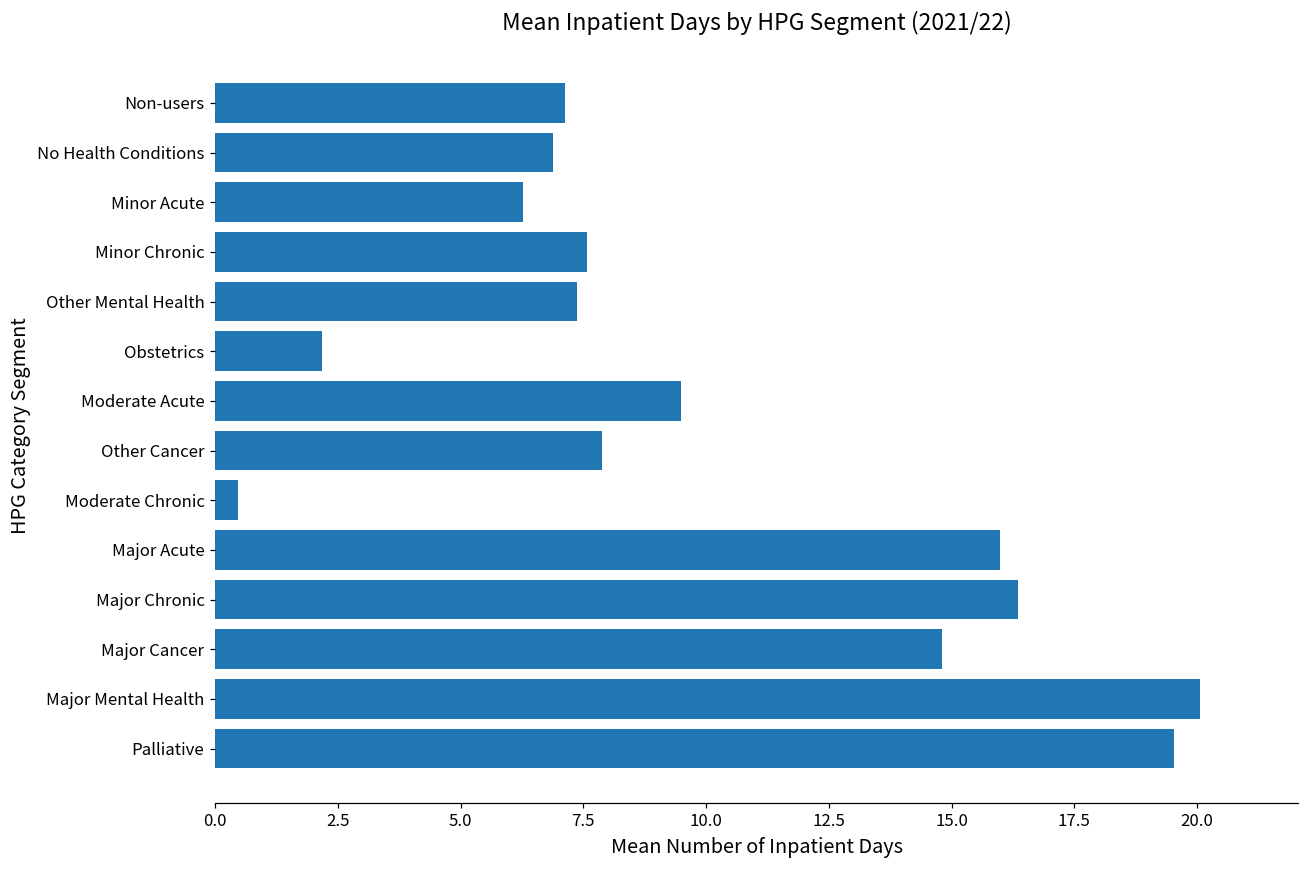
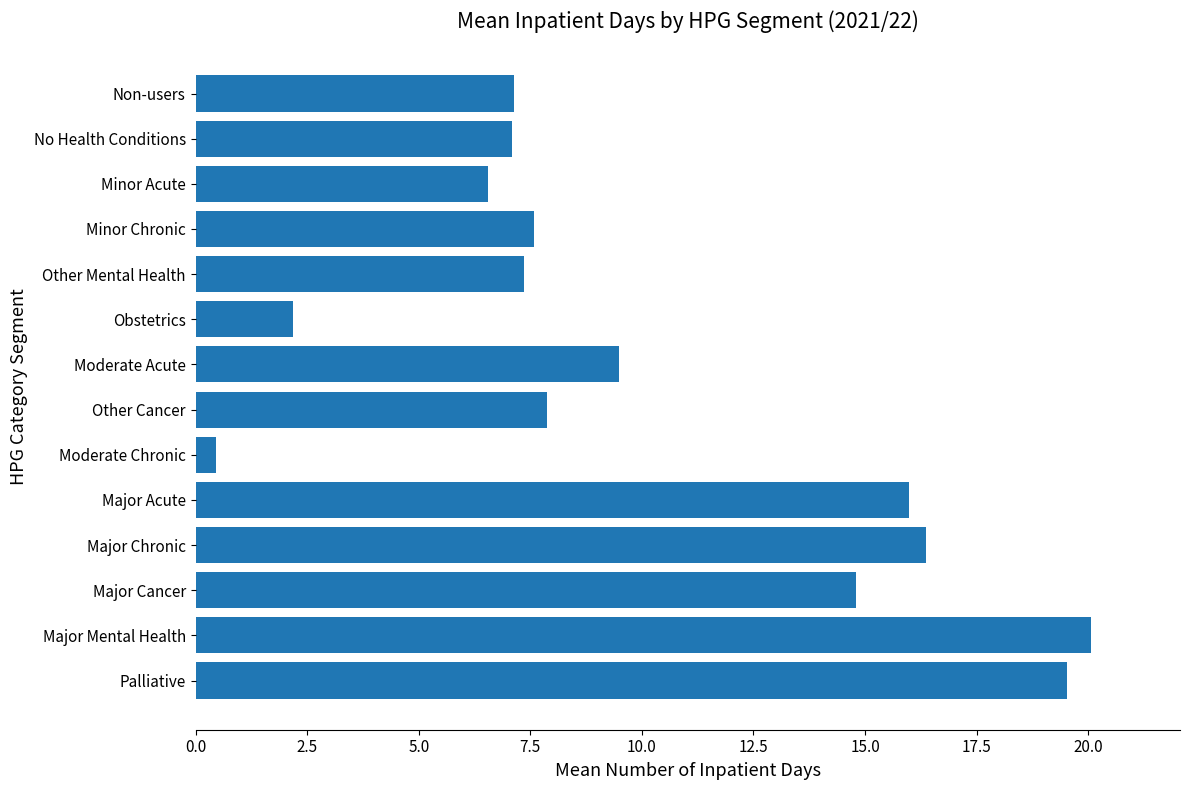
  {
    "Non-users": 7.1,
-   "No Health Conditions": 6.9,
-   "Minor Acute": 6.3,
+   "No Health Conditions": 7.1,
+   "Minor Acute": 6.6,
    "Minor Chronic": 7.6,
    "Other Mental Health": 7.4,
    "Obstetrics": 2.2,
    "Moderate Acute": 9.5,
    "Other Cancer": 7.9,
    "Moderate Chronic": 0.5,
    "Major Acute": 16.0,
    "Major Chronic": 16.4,
    "Major Cancer": 14.8,
    "Major Mental Health": 20.1,
    "Palliative": 19.5
  }
